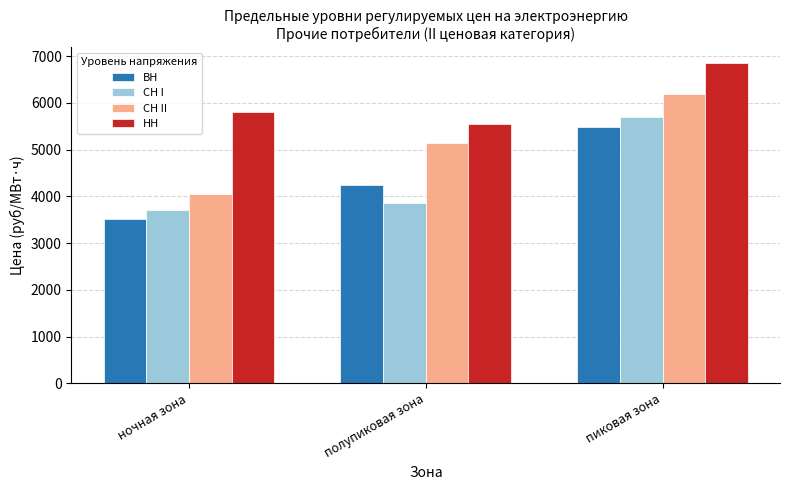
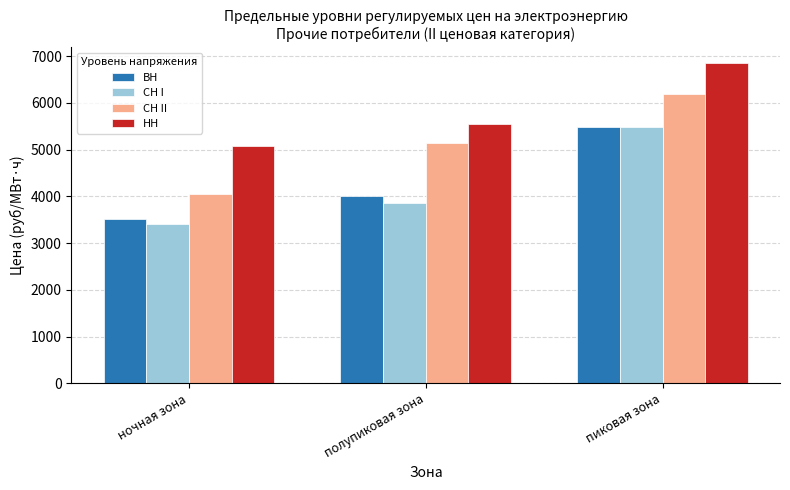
  {
    "ВН": {
      "ночная зона": 3500,
-     "полупиковая зона": 4200,
+     "полупиковая зона": 4000,
      "пиковая зона": 5500
    },
    "СН I": {
-     "ночная зона": 3700,
+     "ночная зона": 3400,
      "полупиковая зона": 3900,
-     "пиковая зона": 5700
+     "пиковая зона": 5500
    },
    "СН II": {
      "ночная зона": 4100,
      "полупиковая зона": 5100,
      "пиковая зона": 6200
    },
    "НН": {
-     "ночная зона": 5800,
+     "ночная зона": 5100,
      "полупиковая зона": 5600,
      "пиковая зона": 6900
    }
  }
